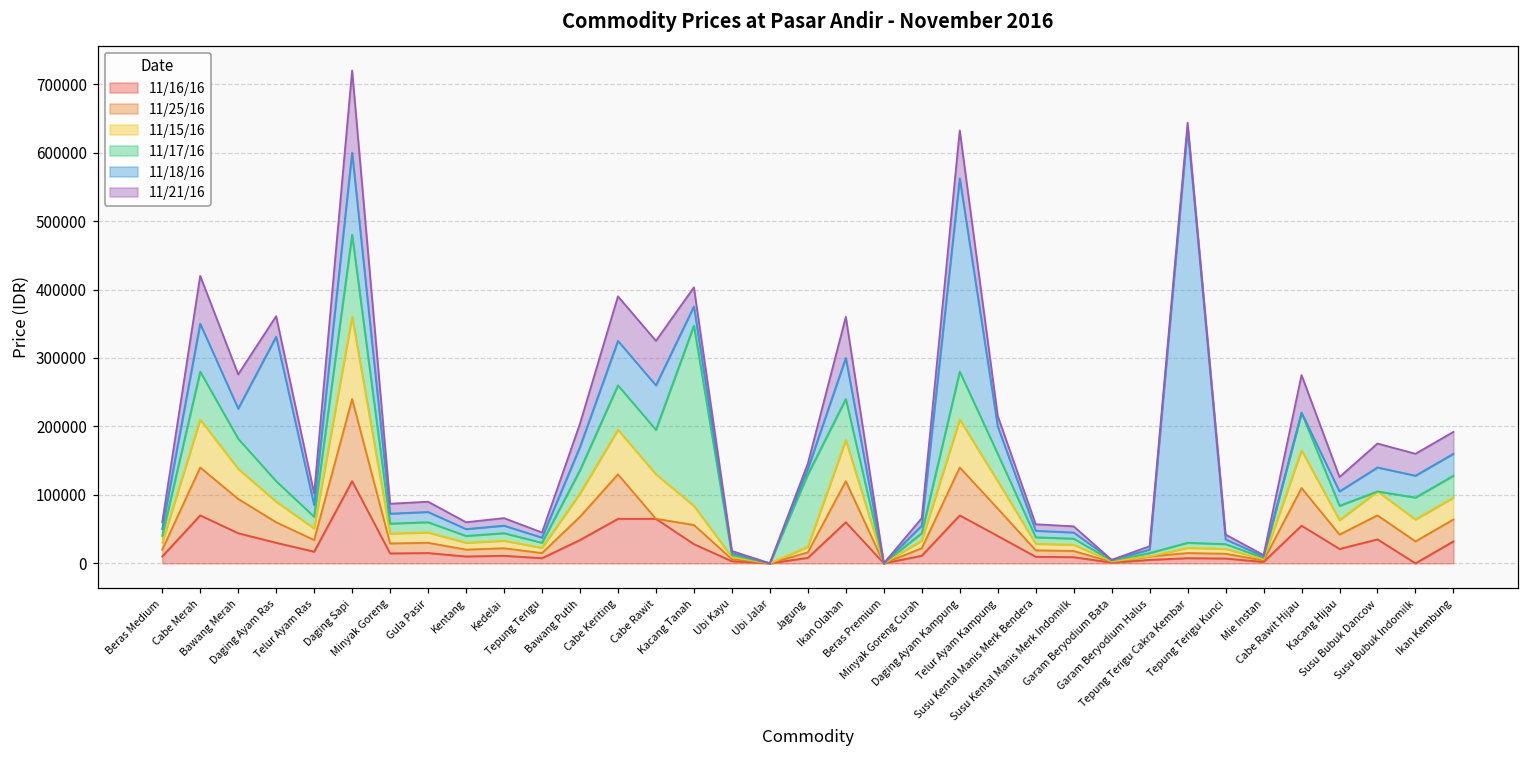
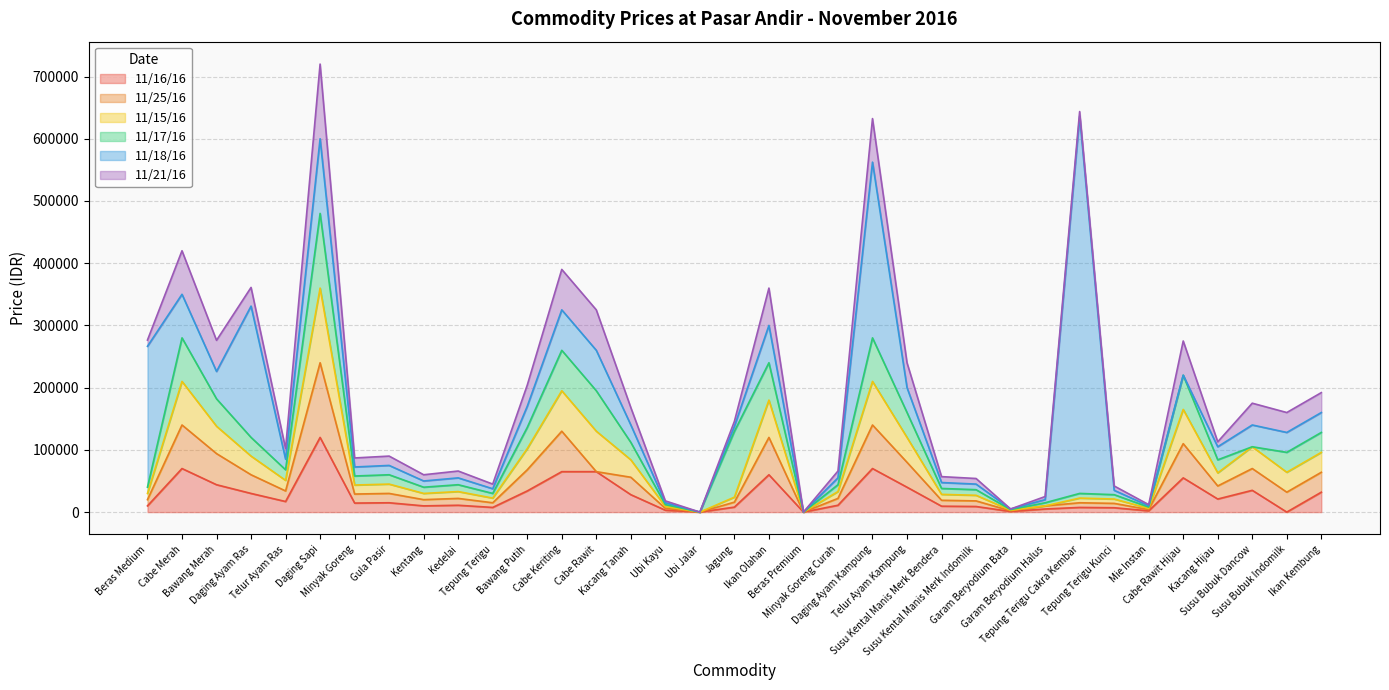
  {
    "11/17/16": {
      "Beras Medium": 10000,
      "Cabe Merah": 70000,
      "Bawang Merah": 40000,
      "Daging Ayam Ras": 30000,
      "Telur Ayam Ras": 20000,
      "Daging Sapi": 120000,
      "Minyak Goreng": 10000,
      "Gula Pasir": 20000,
      "Kentang": 10000,
      "Kedelai": 10000,
      "Tepung Terigu": 10000,
      "Bawang Putih": 30000,
      "Cabe Keriting": 70000,
      "Cabe Rawit": 70000,
-     "Kacang Tanah": 260000,
+     "Kacang Tanah": 30000,
      "Jagung": 110000,
      "Ikan Olahan": 60000,
      "Minyak Goreng Curah": 10000,
      "Daging Ayam Kampung": 70000,
      "Telur Ayam Kampung": 40000,
      "Susu Kental Manis Merk Bendera": 10000,
      "Susu Kental Manis Merk Indomilk": 10000,
      "Garam Beryodium Halus": 10000,
      "Tepung Terigu Cakra Kembar": 10000,
      "Tepung Terigu Kunci": 10000,
      "Kacang Hijau": 20000,
      "Susu Bubuk Indomilk": 30000,
      "Ikan Kembung": 30000
    },
    "11/18/16": {
-     "Beras Medium": 10000,
+     "Beras Medium": 230000,
      "Cabe Merah": 70000,
      "Bawang Merah": 40000,
      "Daging Ayam Ras": 210000,
      "Telur Ayam Ras": 20000,
      "Daging Sapi": 120000,
      "Minyak Goreng": 10000,
      "Gula Pasir": 20000,
      "Kentang": 10000,
      "Kedelai": 10000,
      "Tepung Terigu": 10000,
      "Bawang Putih": 30000,
      "Cabe Keriting": 70000,
      "Cabe Rawit": 70000,
      "Kacang Tanah": 30000,
      "Jagung": 10000,
      "Ikan Olahan": 60000,
      "Minyak Goreng Curah": 10000,
      "Daging Ayam Kampung": 280000,
      "Telur Ayam Kampung": 40000,
      "Susu Kental Manis Merk Bendera": 10000,
      "Susu Kental Manis Merk Indomilk": 10000,
      "Garam Beryodium Halus": 10000,
      "Tepung Terigu Cakra Kembar": 610000,
      "Tepung Terigu Kunci": 10000,
      "Kacang Hijau": 20000,
      "Susu Bubuk Dancow": 40000,
      "Susu Bubuk Indomilk": 30000,
      "Ikan Kembung": 30000
    },
    "11/21/16": {
      "Beras Medium": 10000,
      "Cabe Merah": 70000,
      "Bawang Merah": 50000,
      "Daging Ayam Ras": 30000,
      "Telur Ayam Ras": 20000,
      "Daging Sapi": 120000,
      "Minyak Goreng": 10000,
      "Gula Pasir": 20000,
      "Kentang": 10000,
      "Kedelai": 10000,
      "Tepung Terigu": 10000,
      "Bawang Putih": 30000,
      "Cabe Keriting": 70000,
      "Cabe Rawit": 70000,
      "Kacang Tanah": 30000,
      "Jagung": 10000,
      "Ikan Olahan": 60000,
      "Minyak Goreng Curah": 10000,
      "Daging Ayam Kampung": 70000,
-     "Telur Ayam Kampung": 20000,
+     "Telur Ayam Kampung": 40000,
      "Susu Kental Manis Merk Bendera": 10000,
      "Susu Kental Manis Merk Indomilk": 10000,
      "Garam Beryodium Halus": 10000,
      "Tepung Terigu Cakra Kembar": 10000,
      "Tepung Terigu Kunci": 10000,
      "Cabe Rawit Hijau": 60000,
-     "Kacang Hijau": 20000,
+     "Kacang Hijau": 10000,
      "Susu Bubuk Dancow": 40000,
      "Susu Bubuk Indomilk": 30000,
      "Ikan Kembung": 30000
    }
  }
